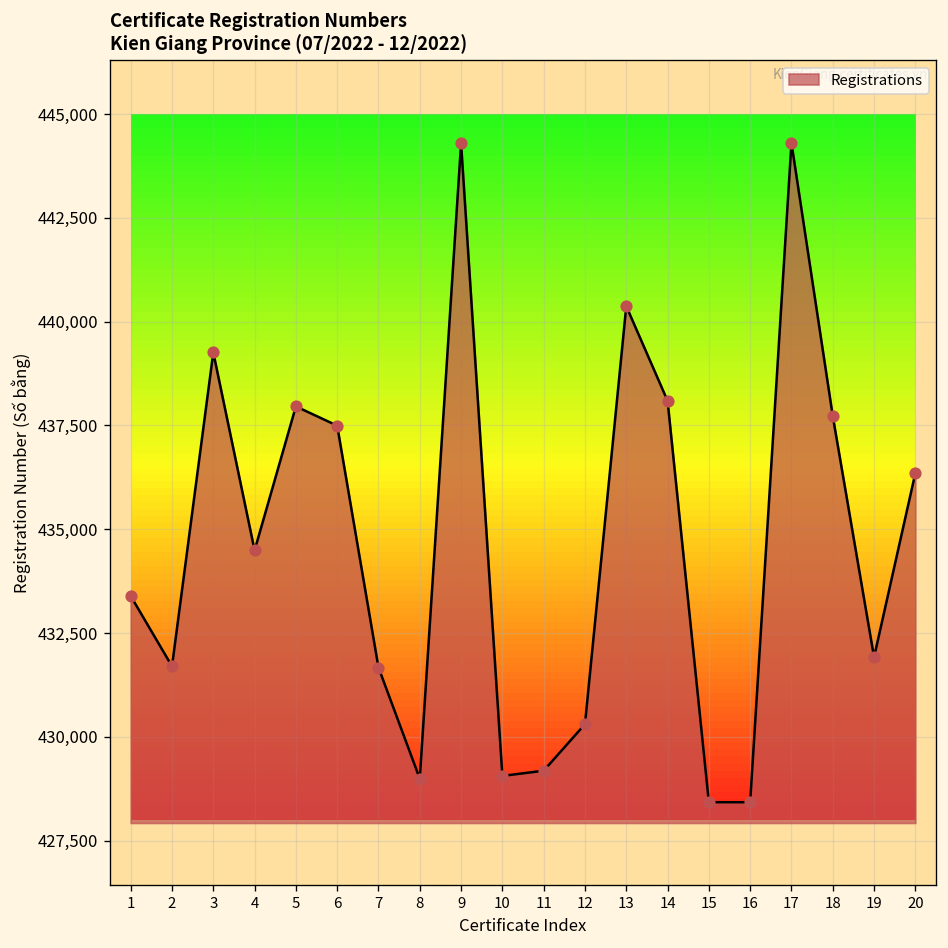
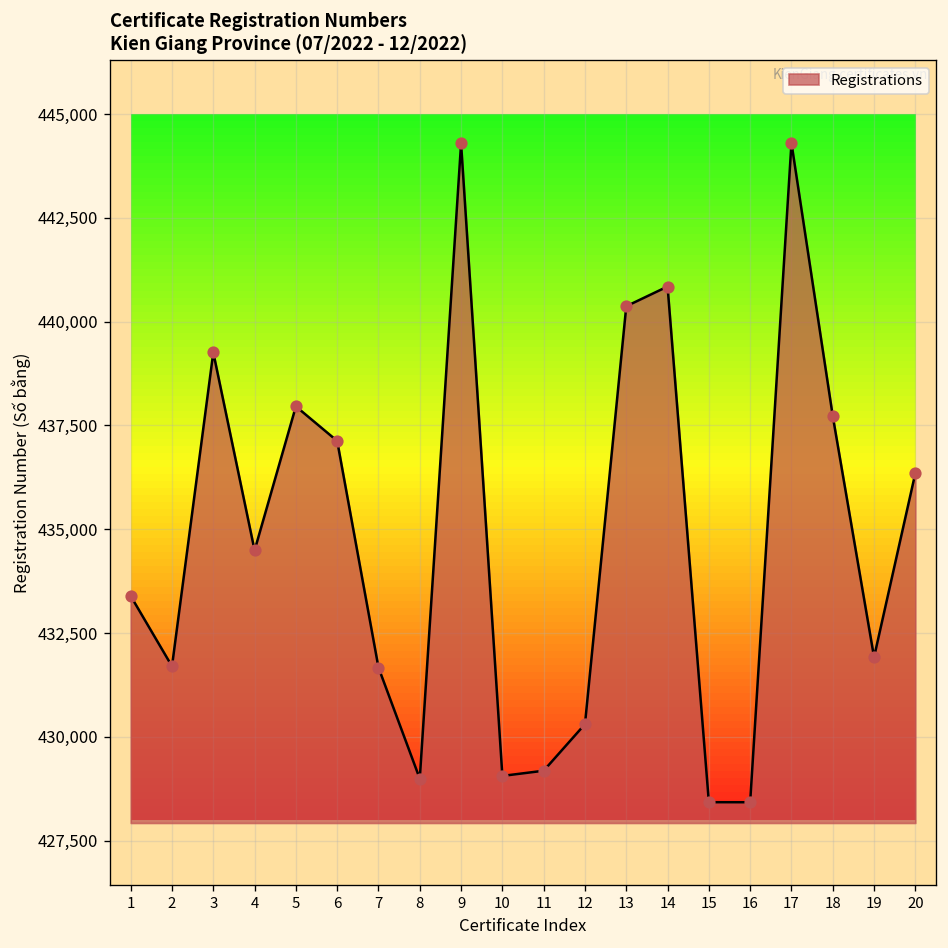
  {
    "1": "433,400",
    "2": "431,700",
    "3": "439,300",
    "4": "434,500",
    "5": "438,000",
-   "6": "437,500",
+   "6": "437,100",
    "7": "431,700",
    "8": "429,000",
    "9": "444,300",
    "10": "429,100",
    "11": "429,200",
    "12": "430,300",
    "13": "440,400",
-   "14": "438,100",
+   "14": "440,800",
    "15": "428,400",
    "16": "428,400",
    "17": "444,300",
    "18": "437,700",
    "19": "431,900",
    "20": "436,400"
  }
